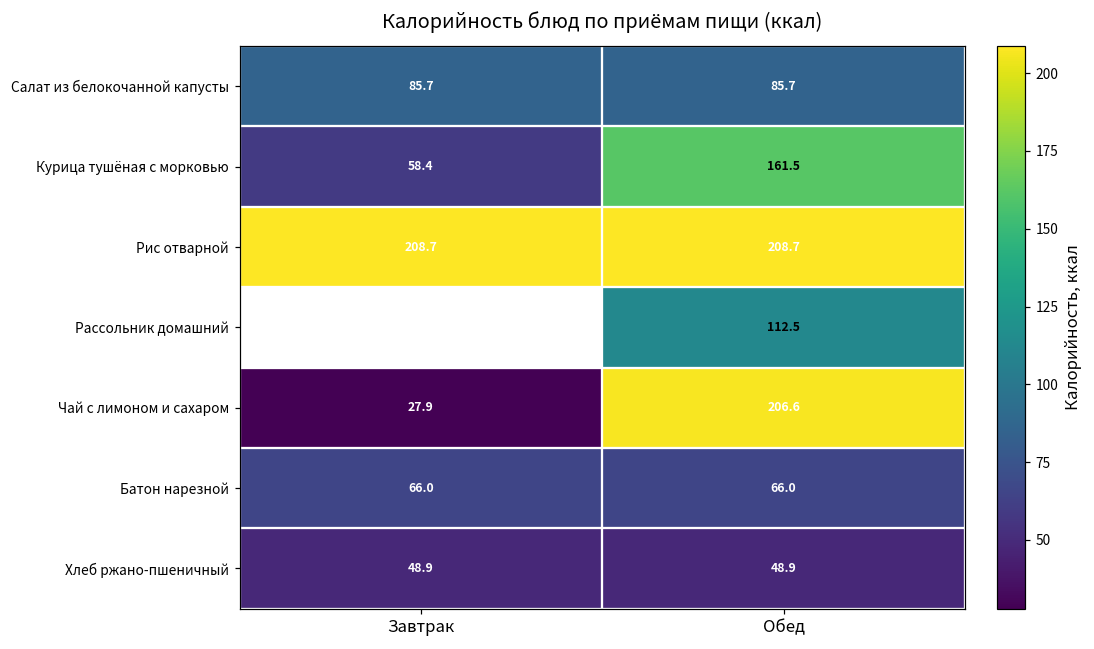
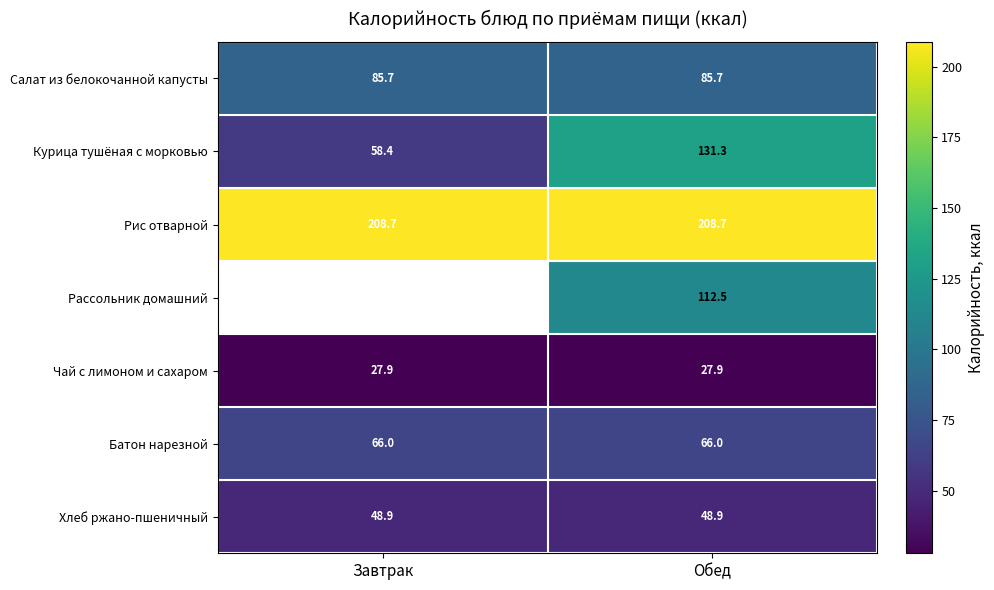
  {
    "Салат из белокочанной капусты": {
      "Завтрак": 85.7,
      "Обед": 85.7
    },
    "Курица тушёная с морковью": {
      "Завтрак": 58.4,
-     "Обед": 161.5
+     "Обед": 131.3
    },
    "Рис отварной": {
      "Завтрак": 208.7,
      "Обед": 208.7
    },
    "Рассольник домашний": {
      "Обед": 112.5
    },
    "Чай с лимоном и сахаром": {
      "Завтрак": 27.9,
-     "Обед": 206.6
+     "Обед": 27.9
    },
    "Батон нарезной": {
      "Завтрак": 66.0,
      "Обед": 66.0
    },
    "Хлеб ржано-пшеничный": {
      "Завтрак": 48.9,
      "Обед": 48.9
    }
  }
